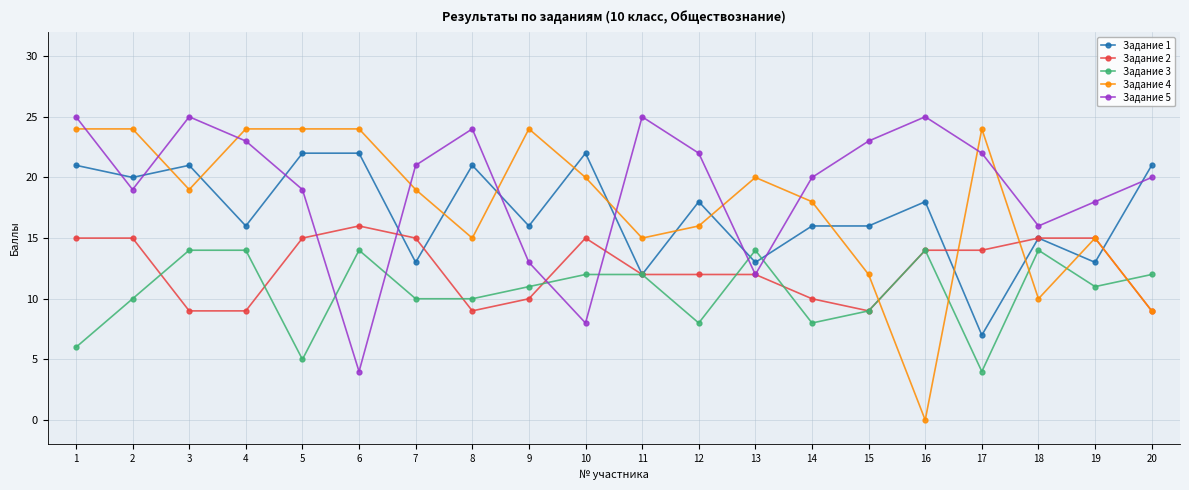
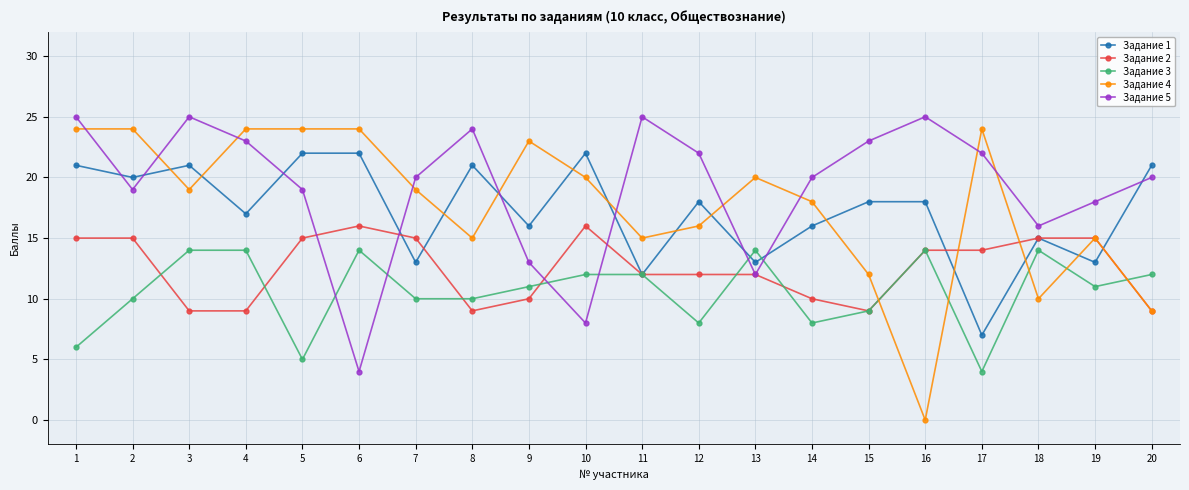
  {
    "Задание 1": {
      "1": 21,
      "2": 20,
      "3": 21,
-     "4": 16,
+     "4": 17,
      "5": 22,
      "6": 22,
      "7": 13,
      "8": 21,
      "9": 16,
      "10": 22,
      "12": 18,
      "13": 13,
      "14": 16,
-     "15": 16,
+     "15": 18,
      "16": 18,
      "17": 7,
      "19": 13,
      "20": 21
    },
    "Задание 2": {
      "1": 15,
      "2": 15,
      "3": 9,
      "4": 9,
      "5": 15,
      "6": 16,
      "7": 15,
      "8": 9,
      "9": 10,
-     "10": 15,
+     "10": 16,
      "12": 12,
      "14": 10,
      "17": 14
    },
    "Задание 3": {
      "1": 6,
      "2": 10,
      "3": 14,
      "4": 14,
      "5": 5,
      "6": 14,
      "7": 10,
      "8": 10,
      "9": 11,
      "10": 12,
      "12": 8,
      "13": 14,
      "14": 8,
      "17": 4,
      "18": 14,
      "19": 11,
      "20": 12
    },
    "Задание 4": {
      "1": 24,
      "2": 24,
      "3": 19,
      "4": 24,
      "5": 24,
      "6": 24,
      "7": 19,
      "8": 15,
-     "9": 24,
+     "9": 23,
      "10": 20,
      "11": 15,
      "12": 16,
      "13": 20,
      "14": 18,
      "15": 12,
      "16": 0,
      "17": 24,
      "18": 10
    },
    "Задание 5": {
      "1": 25,
      "2": 19,
      "3": 25,
      "4": 23,
      "5": 19,
      "6": 4,
-     "7": 21,
+     "7": 20,
      "8": 24,
      "9": 13,
      "10": 8,
      "11": 25,
      "12": 22,
      "14": 20,
      "15": 23,
      "16": 25,
      "17": 22,
      "18": 16,
      "19": 18,
      "20": 20
    }
  }
